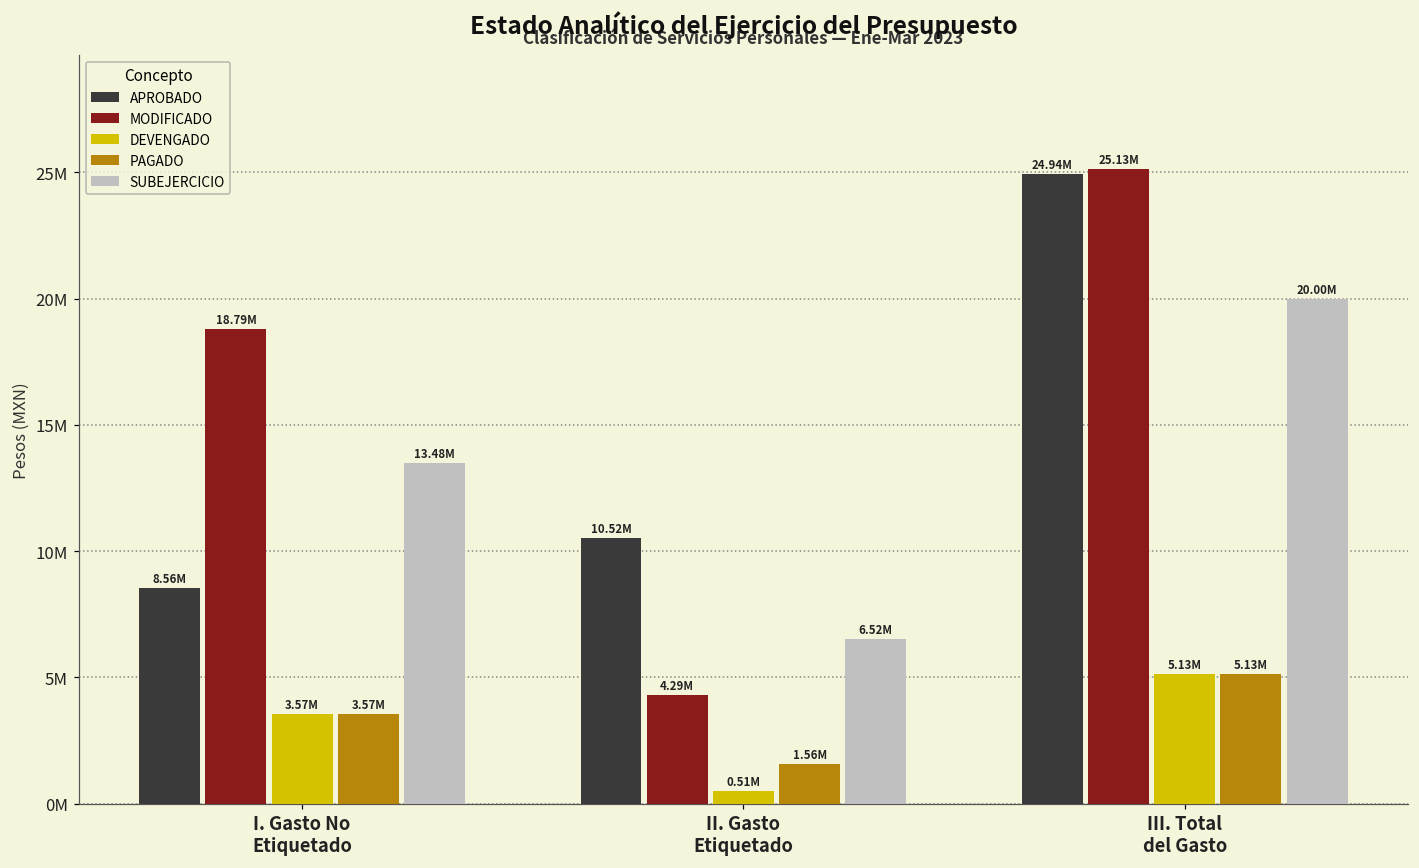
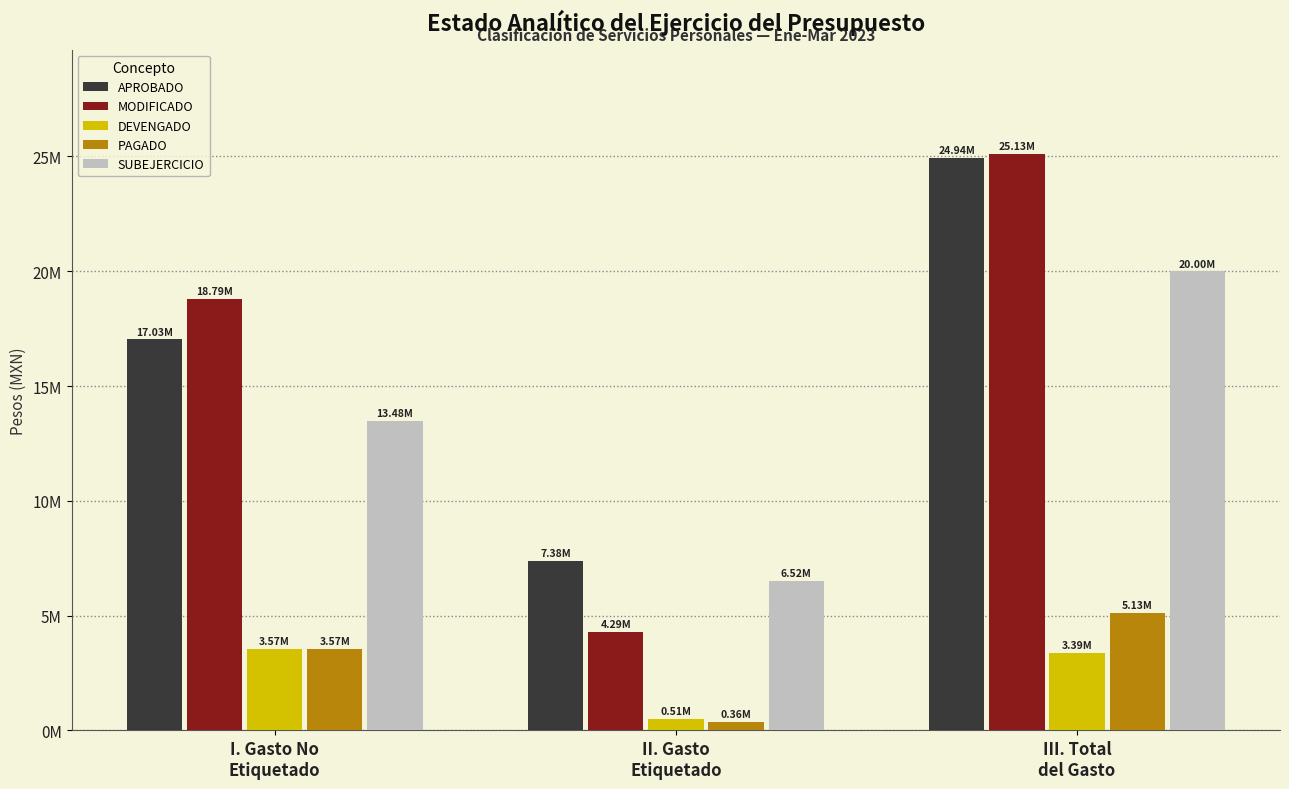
  {
    "APROBADO": {
-     "I. Gasto No Etiquetado": "8.56M",
-     "II. Gasto Etiquetado": "10.52M",
+     "I. Gasto No Etiquetado": "17.03M",
+     "II. Gasto Etiquetado": "7.38M",
      "III. Total del Gasto": "24.94M"
    },
    "MODIFICADO": {
      "I. Gasto No Etiquetado": "18.79M",
      "II. Gasto Etiquetado": "4.29M",
      "III. Total del Gasto": "25.13M"
    },
    "DEVENGADO": {
      "I. Gasto No Etiquetado": "3.57M",
      "II. Gasto Etiquetado": "0.51M",
-     "III. Total del Gasto": "5.13M"
+     "III. Total del Gasto": "3.39M"
    },
    "PAGADO": {
      "I. Gasto No Etiquetado": "3.57M",
-     "II. Gasto Etiquetado": "1.56M",
+     "II. Gasto Etiquetado": "0.36M",
      "III. Total del Gasto": "5.13M"
    },
    "SUBEJERCICIO": {
      "I. Gasto No Etiquetado": "13.48M",
      "II. Gasto Etiquetado": "6.52M",
      "III. Total del Gasto": "20.00M"
    }
  }
